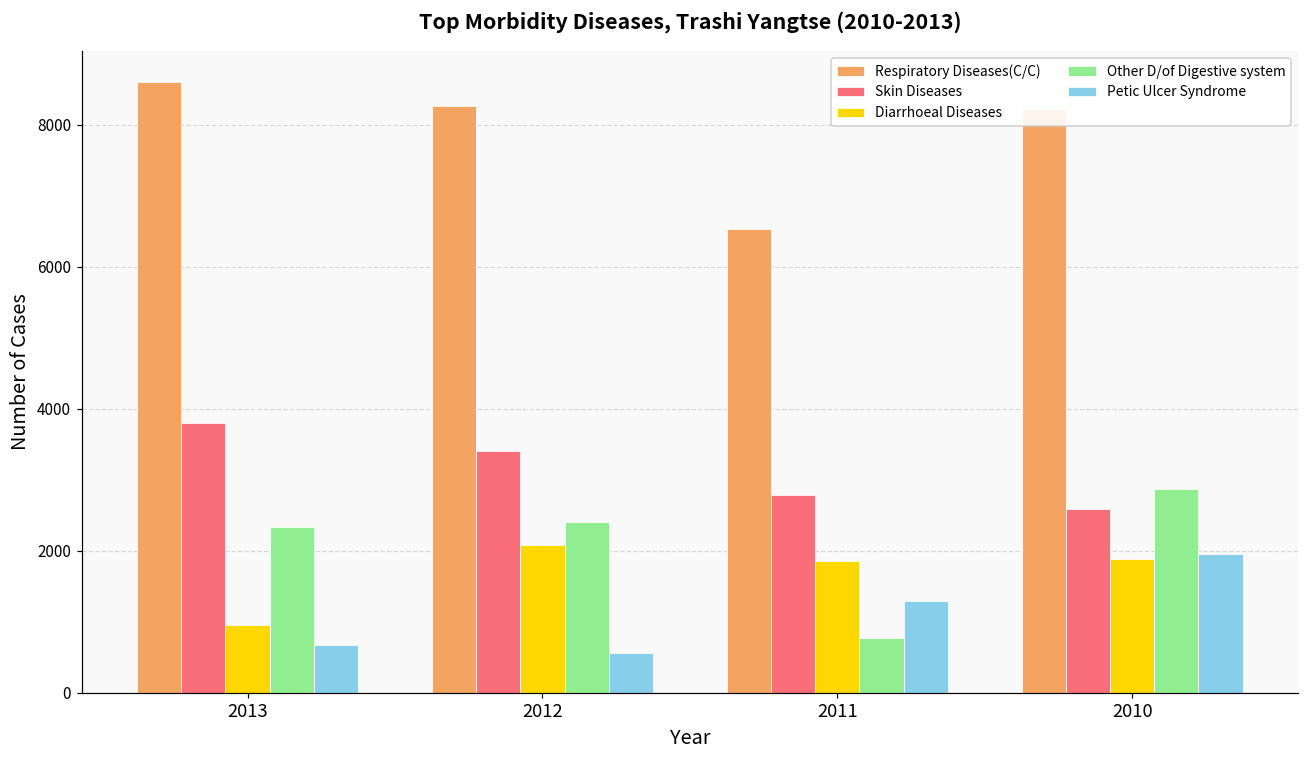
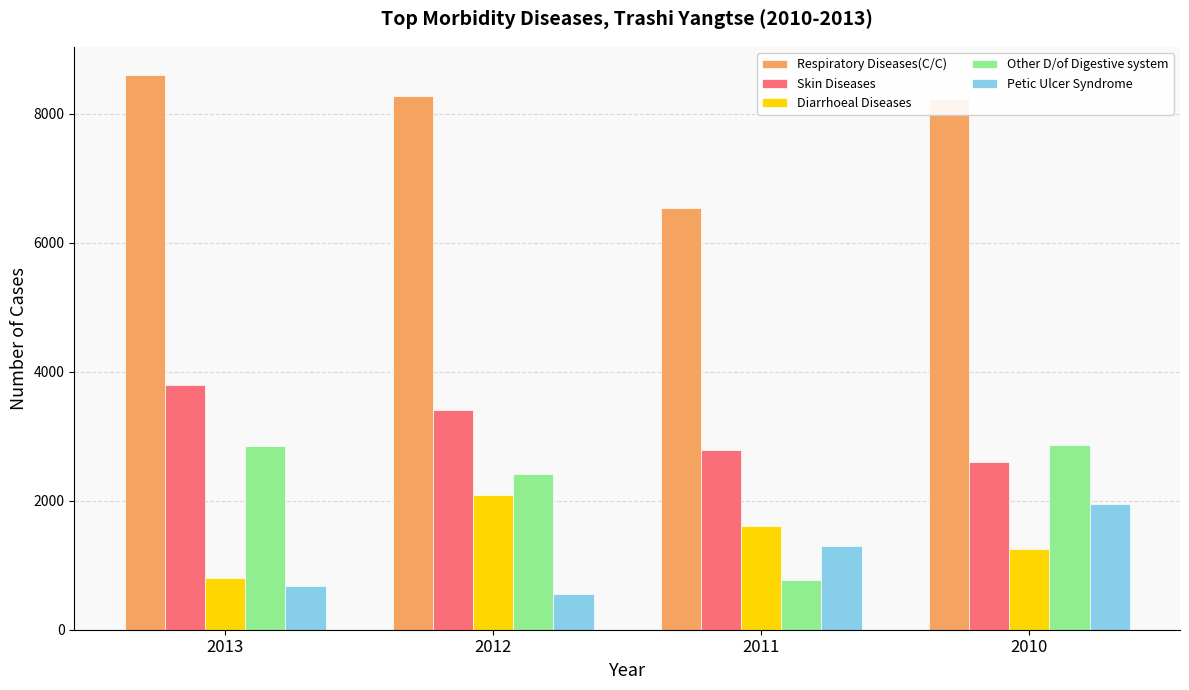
  {
    "Diarrhoeal Diseases": {
-     "2013": 1000,
+     "2013": 800,
      "2012": 2100,
-     "2011": 1800,
-     "2010": 1900
+     "2011": 1600,
+     "2010": 1200
    },
    "Other D/of Digestive system": {
-     "2013": 2300,
+     "2013": 2900,
      "2012": 2400,
      "2011": 800,
      "2010": 2900
    },
    "Petic Ulcer Syndrome": {
      "2013": 700,
      "2012": 600,
      "2011": 1300,
      "2010": 1900
    }
  }
